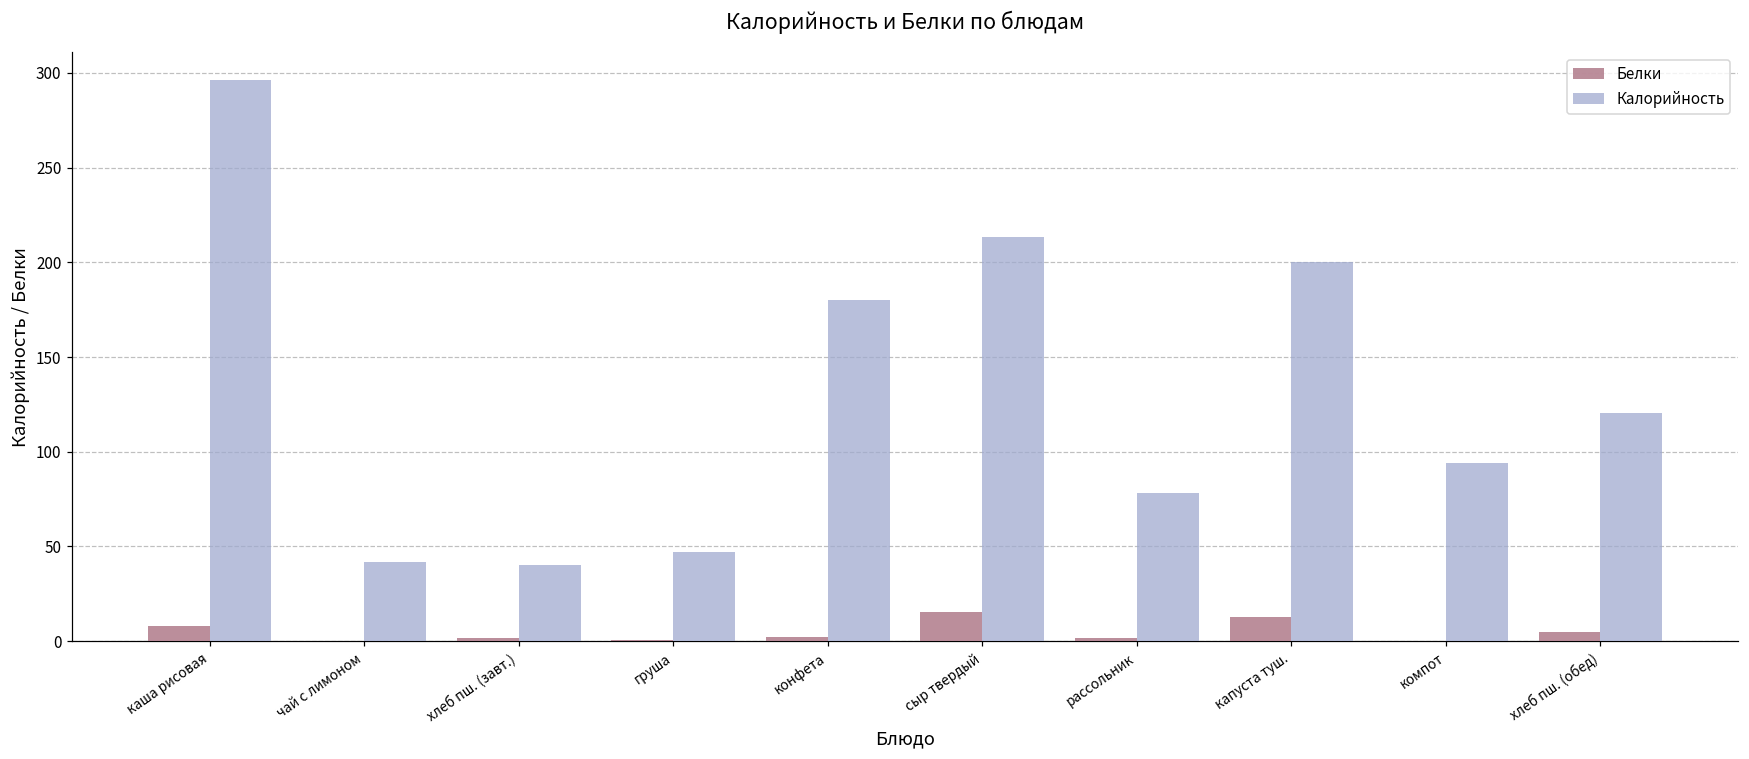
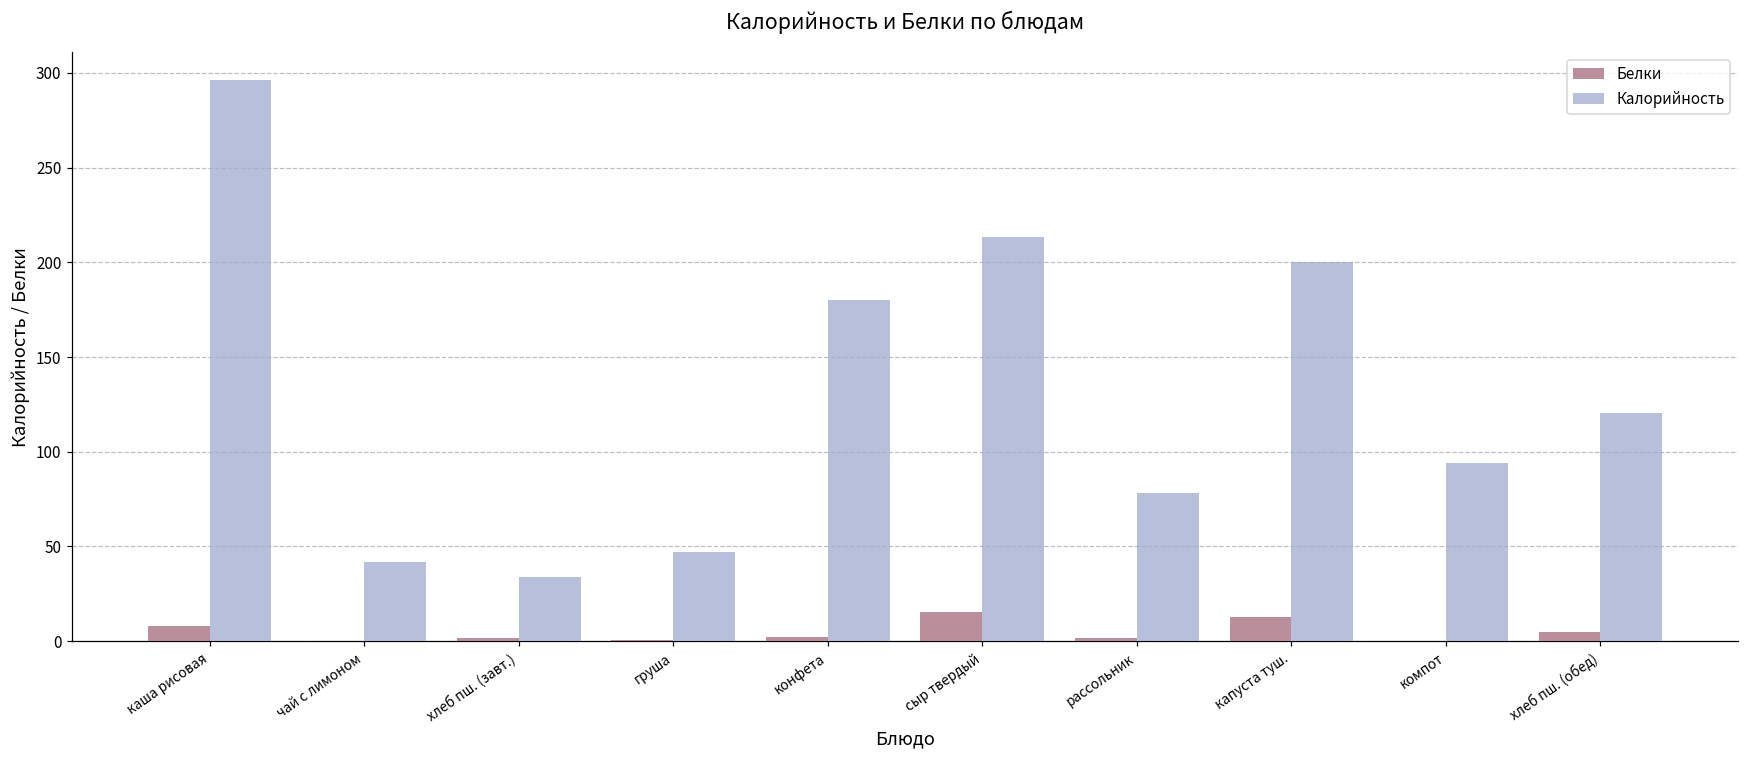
  {
    "Белки": {
      "каша рисовая": 8,
      "хлеб пш. (завт.)": 2,
      "конфета": 2,
      "сыр твердый": 16,
      "рассольник": 2,
      "капуста туш.": 13,
      "хлеб пш. (обед)": 5
    },
    "Калорийность": {
      "каша рисовая": 296,
      "чай с лимоном": 42,
-     "хлеб пш. (завт.)": 40,
+     "хлеб пш. (завт.)": 34,
      "груша": 47,
      "конфета": 180,
      "сыр твердый": 213,
      "рассольник": 78,
      "капуста туш.": 200,
      "компот": 94,
      "хлеб пш. (обед)": 121
    }
  }
